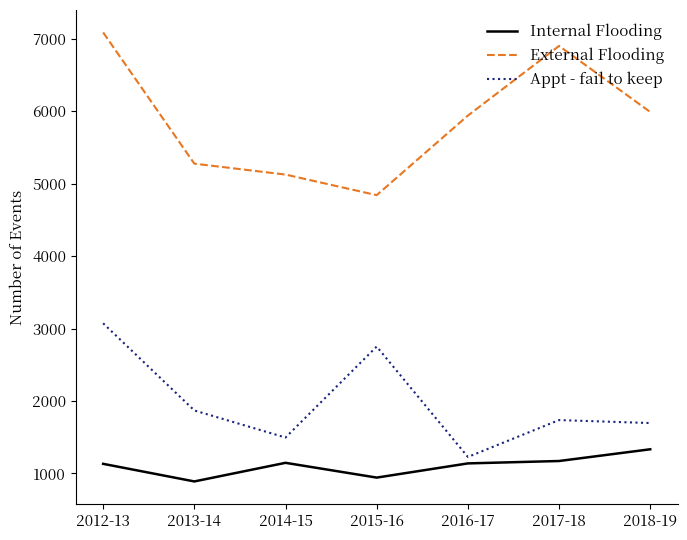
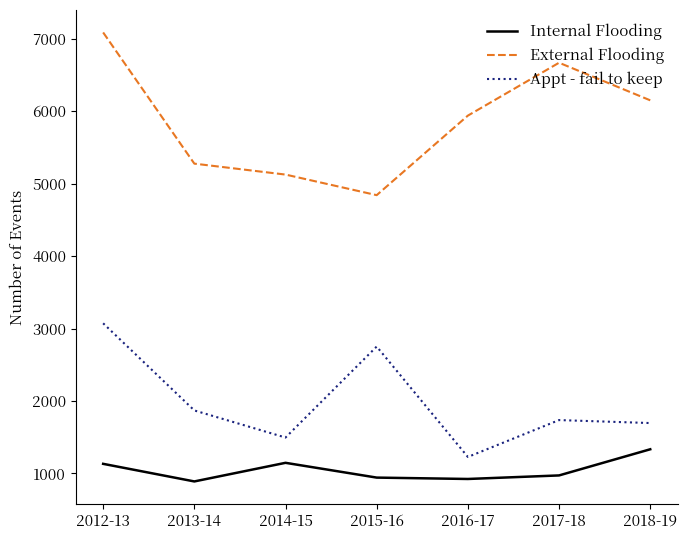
  {
    "Internal Flooding": {
      "2012-13": 1100,
      "2013-14": 900,
      "2014-15": 1100,
      "2015-16": 900,
-     "2016-17": 1100,
-     "2017-18": 1200,
+     "2016-17": 900,
+     "2017-18": 1000,
      "2018-19": 1300
    },
    "External Flooding": {
      "2012-13": 7100,
      "2013-14": 5300,
      "2014-15": 5100,
      "2015-16": 4800,
      "2016-17": 5900,
-     "2017-18": 6900,
-     "2018-19": 6000
+     "2017-18": 6700,
+     "2018-19": 6200
    },
    "Appt - fail to keep": {
      "2012-13": 3100,
      "2013-14": 1900,
      "2014-15": 1500,
      "2015-16": 2800,
      "2016-17": 1200,
      "2017-18": 1700,
      "2018-19": 1700
    }
  }
